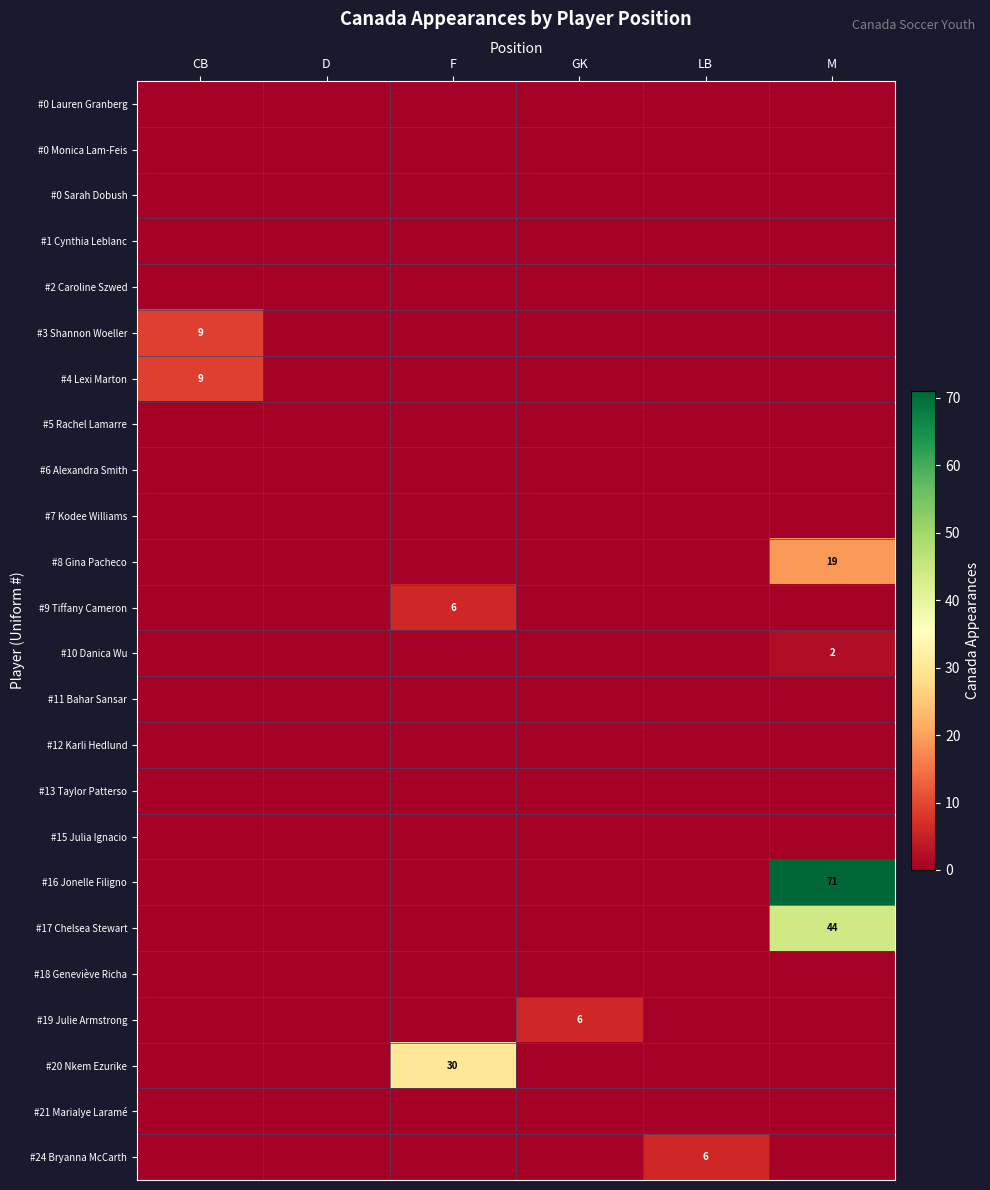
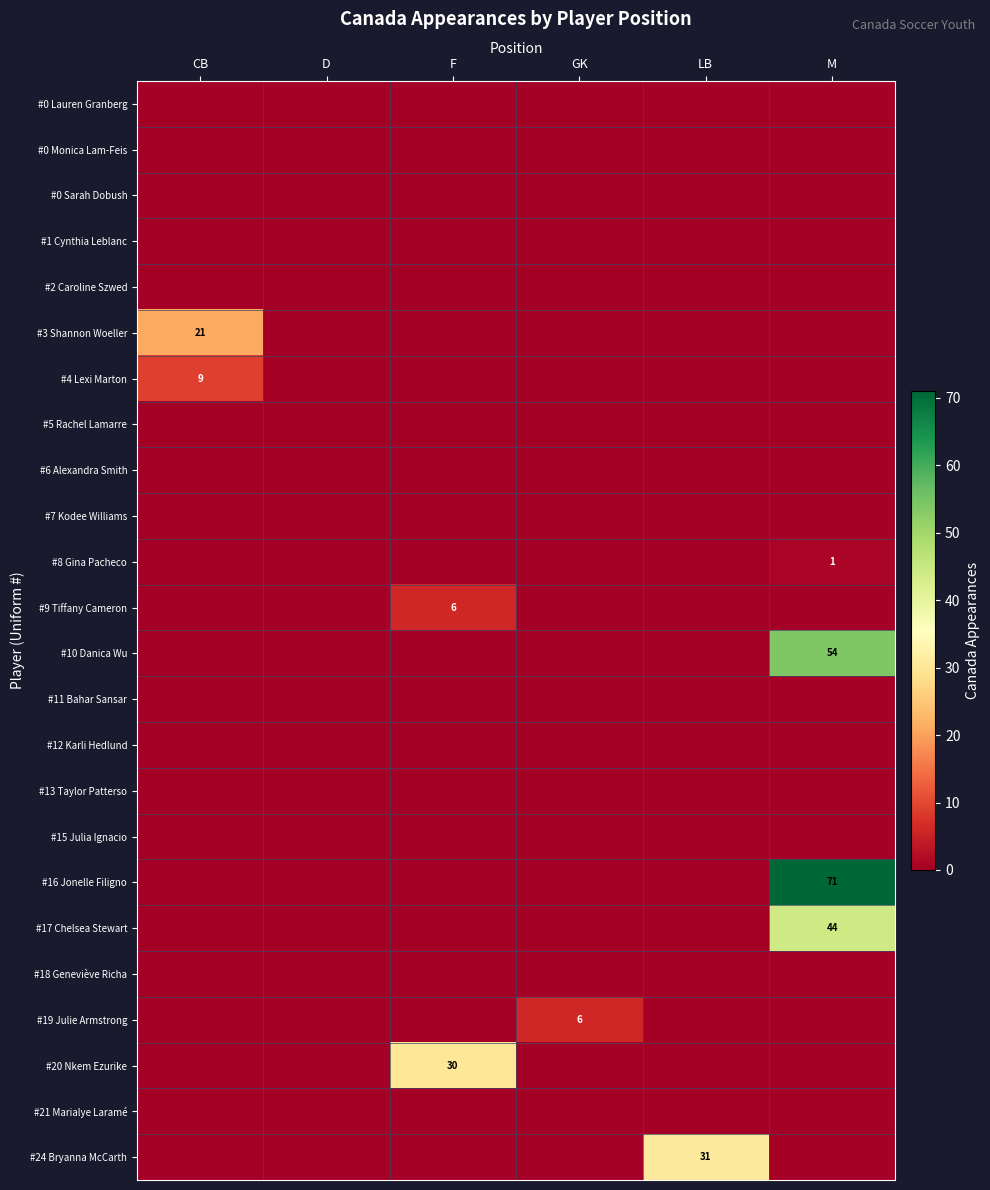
  {
    "#3 Shannon Woeller": {
-     "CB": 9
+     "CB": 21
    },
    "#4 Lexi Marton": {
      "CB": 9
    },
    "#8 Gina Pacheco": {
-     "M": 19
+     "M": 1
    },
    "#9 Tiffany Cameron": {
      "F": 6
    },
    "#10 Danica Wu": {
-     "M": 2
+     "M": 54
    },
    "#16 Jonelle Filigno": {
      "M": 71
    },
    "#17 Chelsea Stewart": {
      "M": 44
    },
    "#19 Julie Armstrong": {
      "GK": 6
    },
    "#20 Nkem Ezurike": {
      "F": 30
    },
    "#24 Bryanna McCarth": {
-     "LB": 6
+     "LB": 31
    }
  }
